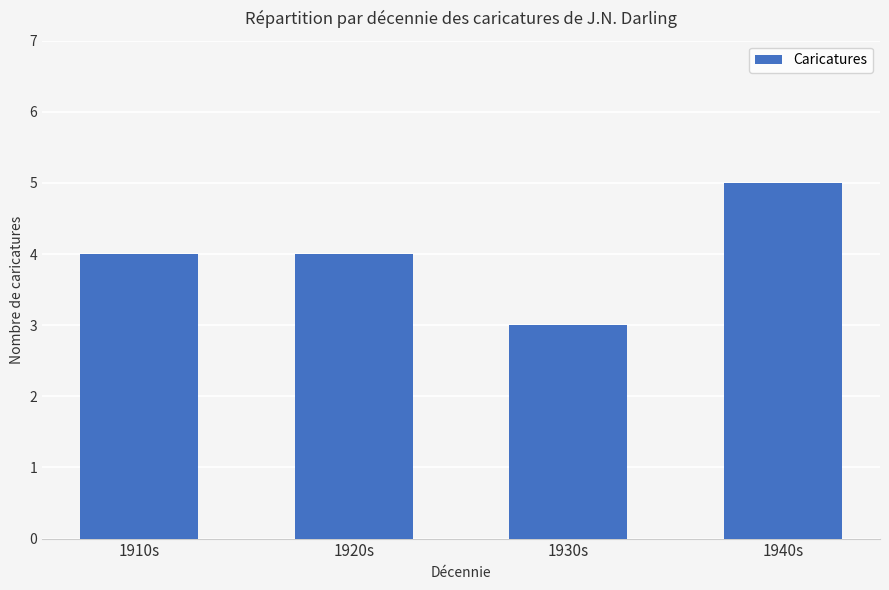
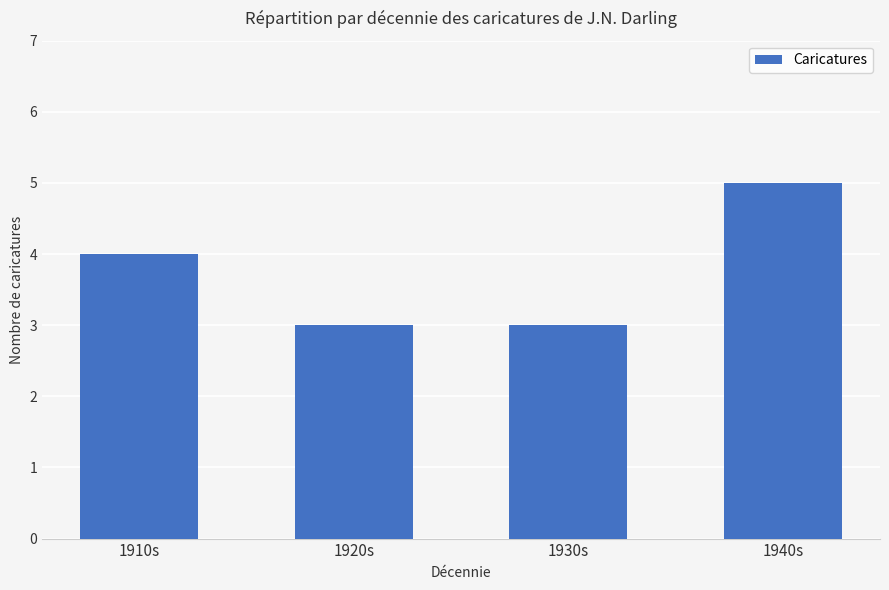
  {
    "1910s": 4,
-   "1920s": 4,
+   "1920s": 3,
    "1930s": 3,
    "1940s": 5
  }
